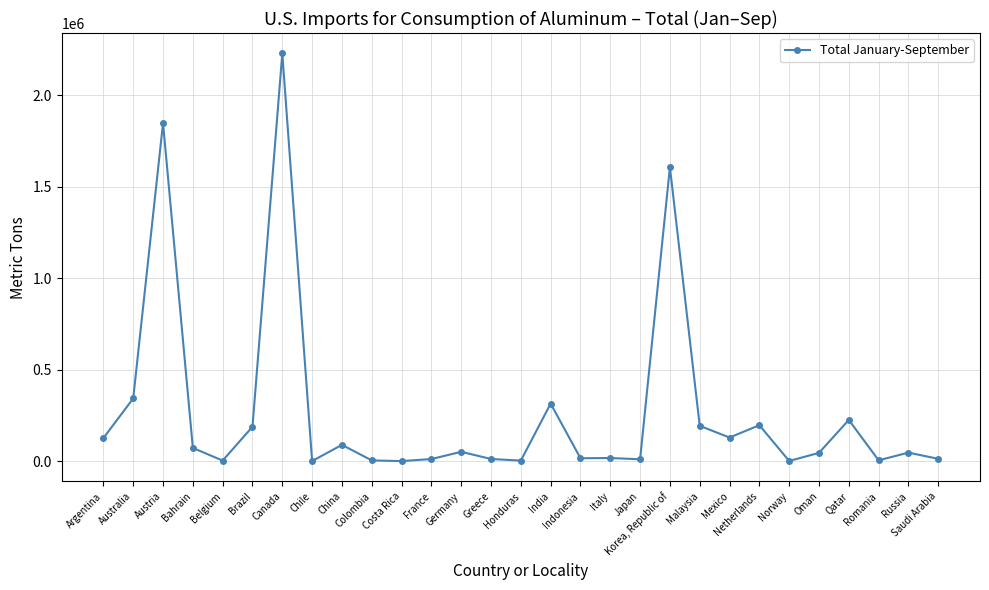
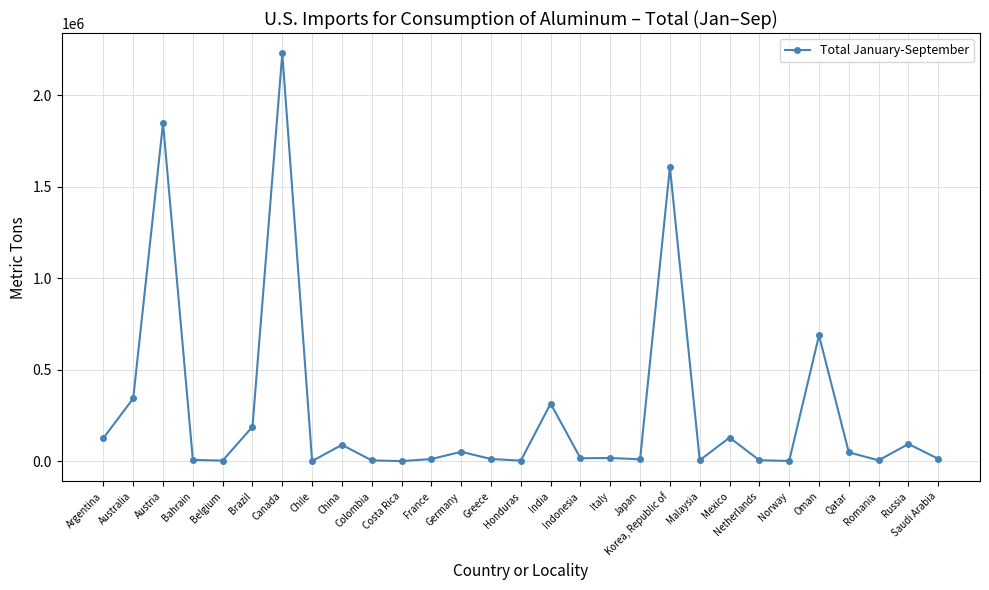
  {
    "Argentina": 130000,
    "Australia": 340000,
    "Austria": 1850000,
-   "Bahrain": 70000,
+   "Bahrain": 10000,
    "Belgium": 0,
    "Brazil": 190000,
    "Canada": 2230000,
    "Chile": 0,
    "China": 90000,
    "Colombia": 10000,
    "Costa Rica": 0,
    "France": 10000,
    "Germany": 50000,
    "Greece": 10000,
    "Honduras": 0,
    "India": 320000,
    "Indonesia": 20000,
    "Italy": 20000,
    "Japan": 10000,
    "Korea, Republic of": 1610000,
-   "Malaysia": 190000,
+   "Malaysia": 10000,
    "Mexico": 130000,
-   "Netherlands": 200000,
+   "Netherlands": 10000,
    "Norway": 0,
-   "Oman": 50000,
-   "Qatar": 230000,
+   "Oman": 690000,
+   "Qatar": 50000,
    "Romania": 10000,
-   "Russia": 50000,
+   "Russia": 90000,
    "Saudi Arabia": 10000
  }
